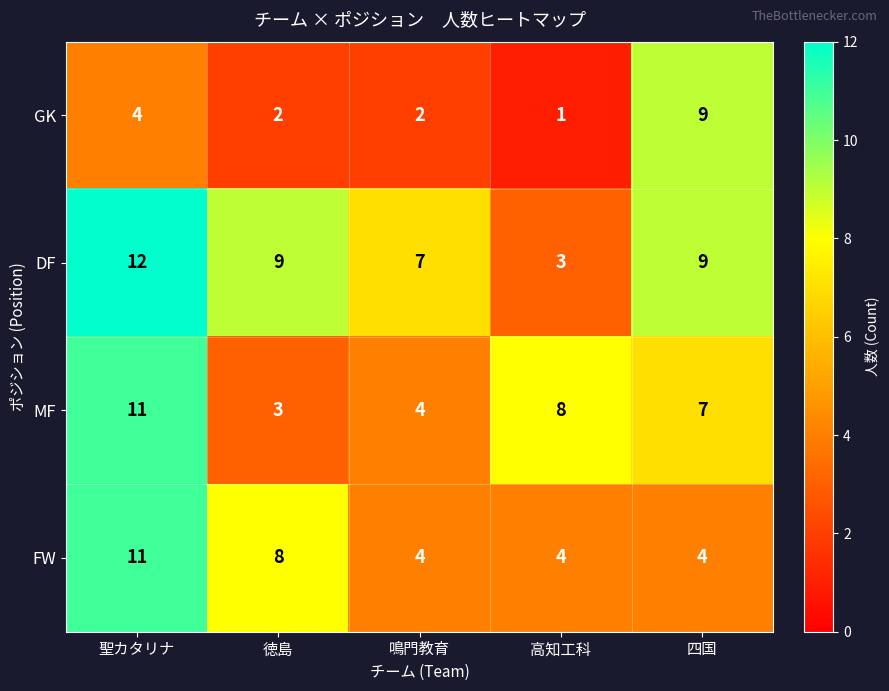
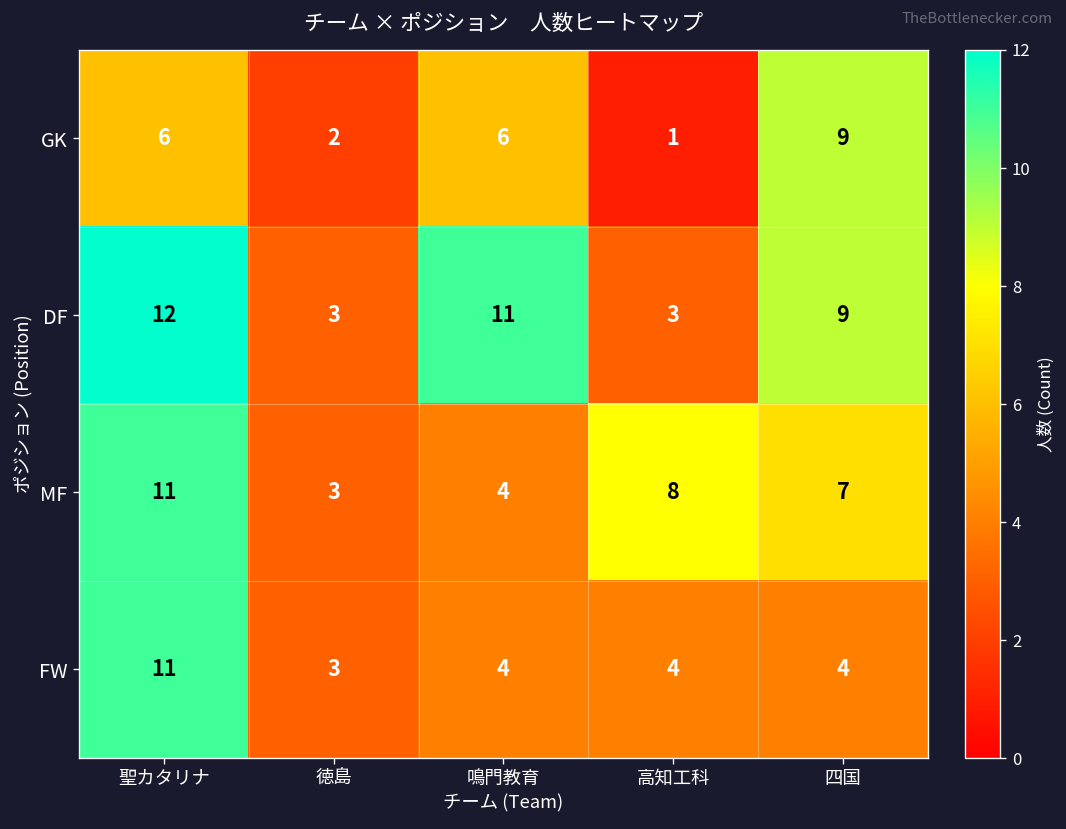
  {
    "GK": {
-     "聖カタリナ": 4,
+     "聖カタリナ": 6,
      "徳島": 2,
-     "鳴門教育": 2,
+     "鳴門教育": 6,
      "高知工科": 1,
      "四国": 9
    },
    "DF": {
      "聖カタリナ": 12,
-     "徳島": 9,
-     "鳴門教育": 7,
+     "徳島": 3,
+     "鳴門教育": 11,
      "高知工科": 3,
      "四国": 9
    },
    "MF": {
      "聖カタリナ": 11,
      "徳島": 3,
      "鳴門教育": 4,
      "高知工科": 8,
      "四国": 7
    },
    "FW": {
      "聖カタリナ": 11,
-     "徳島": 8,
+     "徳島": 3,
      "鳴門教育": 4,
      "高知工科": 4,
      "四国": 4
    }
  }
